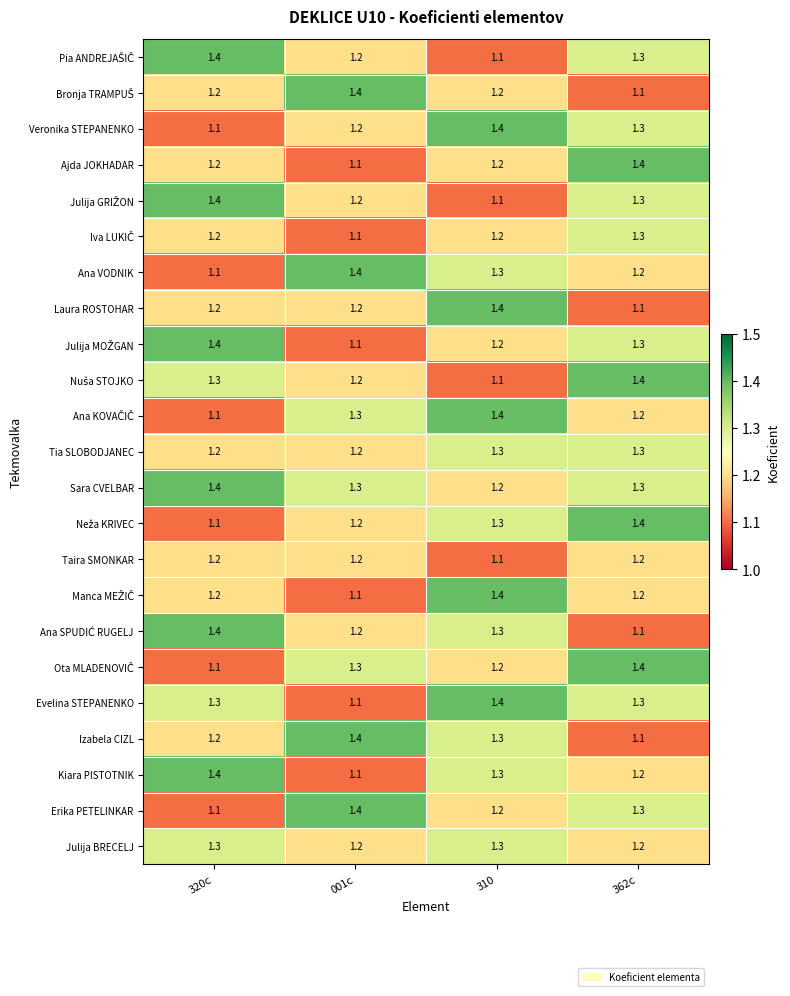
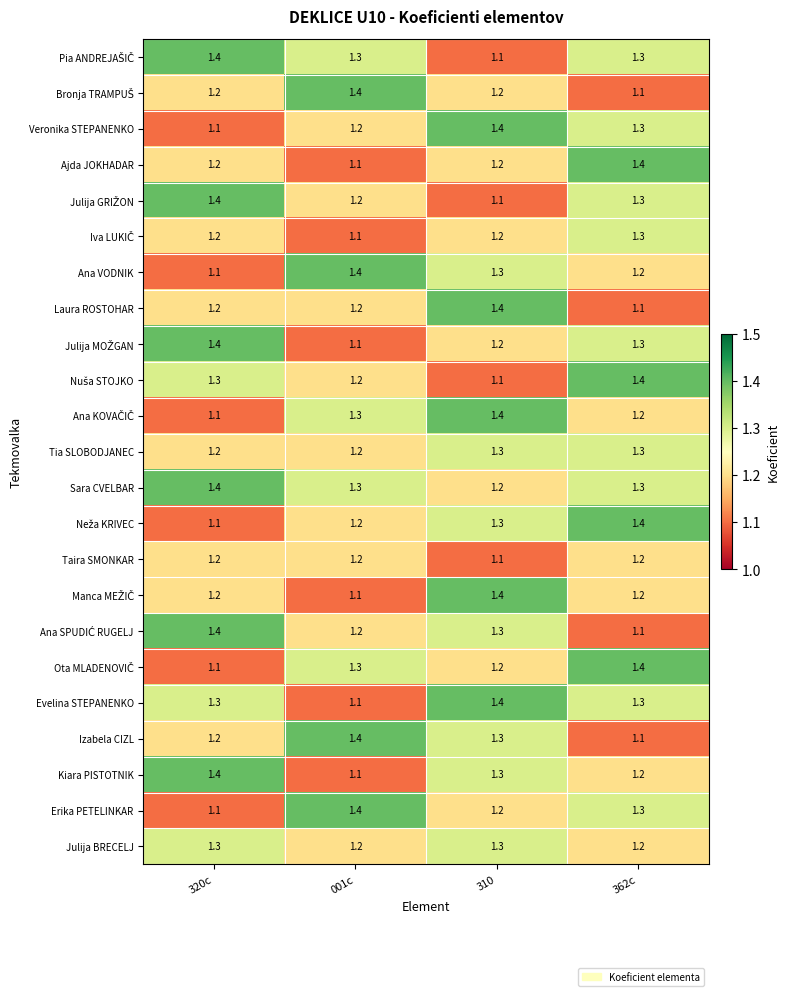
  {
    "Pia ANDREJAŠIČ": {
      "320c": 1.4,
-     "001c": 1.2,
+     "001c": 1.3,
      "310": 1.1,
      "362c": 1.3
    },
    "Bronja TRAMPUŠ": {
      "320c": 1.2,
      "001c": 1.4,
      "310": 1.2,
      "362c": 1.1
    },
    "Veronika STEPANENKO": {
      "320c": 1.1,
      "001c": 1.2,
      "310": 1.4,
      "362c": 1.3
    },
    "Ajda JOKHADAR": {
      "320c": 1.2,
      "001c": 1.1,
      "310": 1.2,
      "362c": 1.4
    },
    "Julija GRIŽON": {
      "320c": 1.4,
      "001c": 1.2,
      "310": 1.1,
      "362c": 1.3
    },
    "Iva LUKIČ": {
      "320c": 1.2,
      "001c": 1.1,
      "310": 1.2,
      "362c": 1.3
    },
    "Ana VODNIK": {
      "320c": 1.1,
      "001c": 1.4,
      "310": 1.3,
      "362c": 1.2
    },
    "Laura ROSTOHAR": {
      "320c": 1.2,
      "001c": 1.2,
      "310": 1.4,
      "362c": 1.1
    },
    "Julija MOŽGAN": {
      "320c": 1.4,
      "001c": 1.1,
      "310": 1.2,
      "362c": 1.3
    },
    "Nuša STOJKO": {
      "320c": 1.3,
      "001c": 1.2,
      "310": 1.1,
      "362c": 1.4
    },
    "Ana KOVAČIČ": {
      "320c": 1.1,
      "001c": 1.3,
      "310": 1.4,
      "362c": 1.2
    },
    "Tia SLOBODJANEC": {
      "320c": 1.2,
      "001c": 1.2,
      "310": 1.3,
      "362c": 1.3
    },
    "Sara CVELBAR": {
      "320c": 1.4,
      "001c": 1.3,
      "310": 1.2,
      "362c": 1.3
    },
    "Neža KRIVEC": {
      "320c": 1.1,
      "001c": 1.2,
      "310": 1.3,
      "362c": 1.4
    },
    "Taira SMONKAR": {
      "320c": 1.2,
      "001c": 1.2,
      "310": 1.1,
      "362c": 1.2
    },
    "Manca MEŽIČ": {
      "320c": 1.2,
      "001c": 1.1,
      "310": 1.4,
      "362c": 1.2
    },
    "Ana SPUDIĆ RUGELJ": {
      "320c": 1.4,
      "001c": 1.2,
      "310": 1.3,
      "362c": 1.1
    },
    "Ota MLADENOVIČ": {
      "320c": 1.1,
      "001c": 1.3,
      "310": 1.2,
      "362c": 1.4
    },
    "Evelina STEPANENKO": {
      "320c": 1.3,
      "001c": 1.1,
      "310": 1.4,
      "362c": 1.3
    },
    "Izabela CIZL": {
      "320c": 1.2,
      "001c": 1.4,
      "310": 1.3,
      "362c": 1.1
    },
    "Kiara PISTOTNIK": {
      "320c": 1.4,
      "001c": 1.1,
      "310": 1.3,
      "362c": 1.2
    },
    "Erika PETELINKAR": {
      "320c": 1.1,
      "001c": 1.4,
      "310": 1.2,
      "362c": 1.3
    },
    "Julija BRECELJ": {
      "320c": 1.3,
      "001c": 1.2,
      "310": 1.3,
      "362c": 1.2
    }
  }
